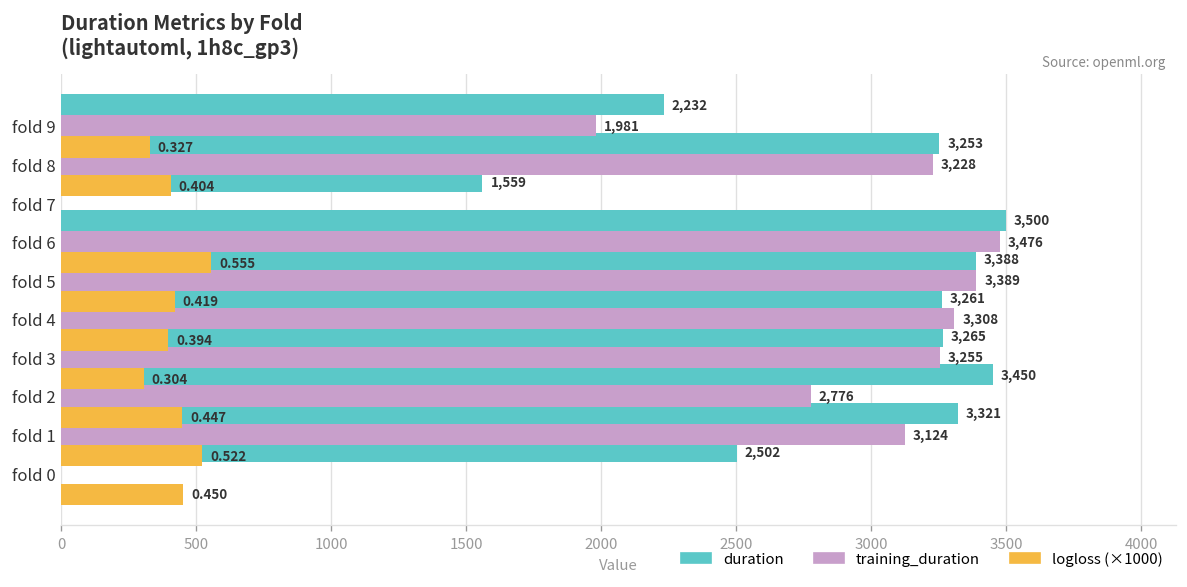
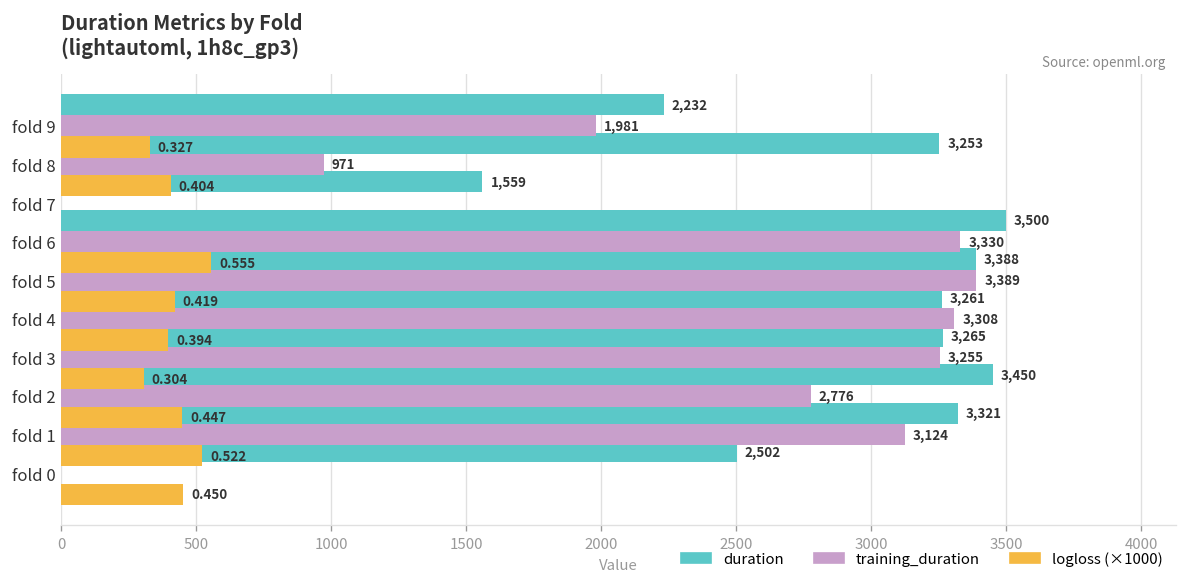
  {
    "training_duration": {
      "fold 9": "1,981",
-     "fold 8": "3,228",
-     "fold 6": "3,476",
+     "fold 8": "971",
+     "fold 6": "3,330",
      "fold 5": "3,389",
      "fold 4": "3,308",
      "fold 3": "3,255",
      "fold 2": "2,776",
      "fold 1": "3,124"
    }
  }
